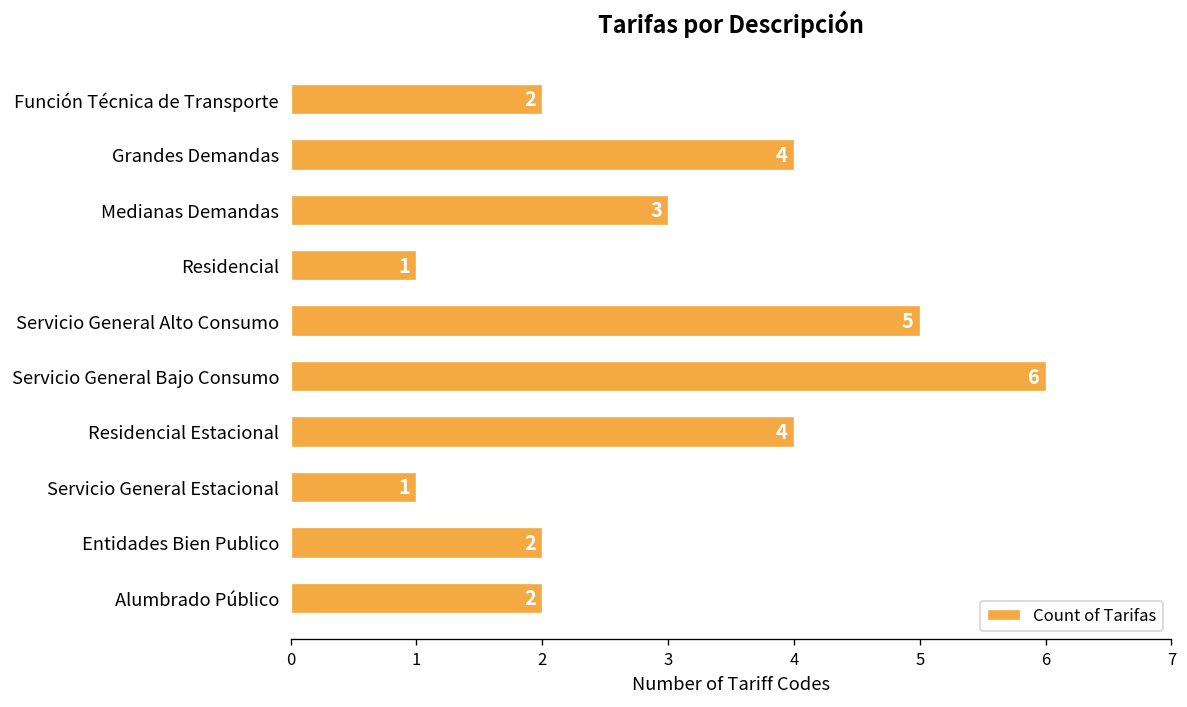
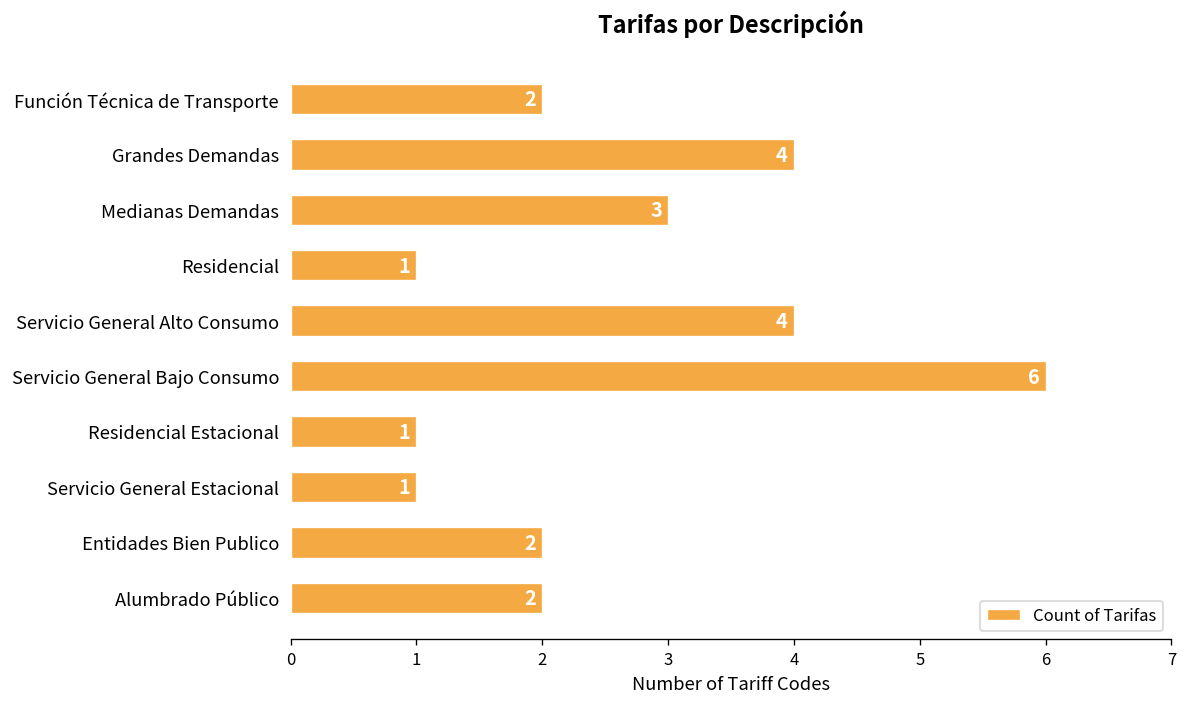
  {
    "Función Técnica de Transporte": 2,
    "Grandes Demandas": 4,
    "Medianas Demandas": 3,
    "Residencial": 1,
-   "Servicio General Alto Consumo": 5,
+   "Servicio General Alto Consumo": 4,
    "Servicio General Bajo Consumo": 6,
-   "Residencial Estacional": 4,
+   "Residencial Estacional": 1,
    "Servicio General Estacional": 1,
    "Entidades Bien Publico": 2,
    "Alumbrado Público": 2
  }
